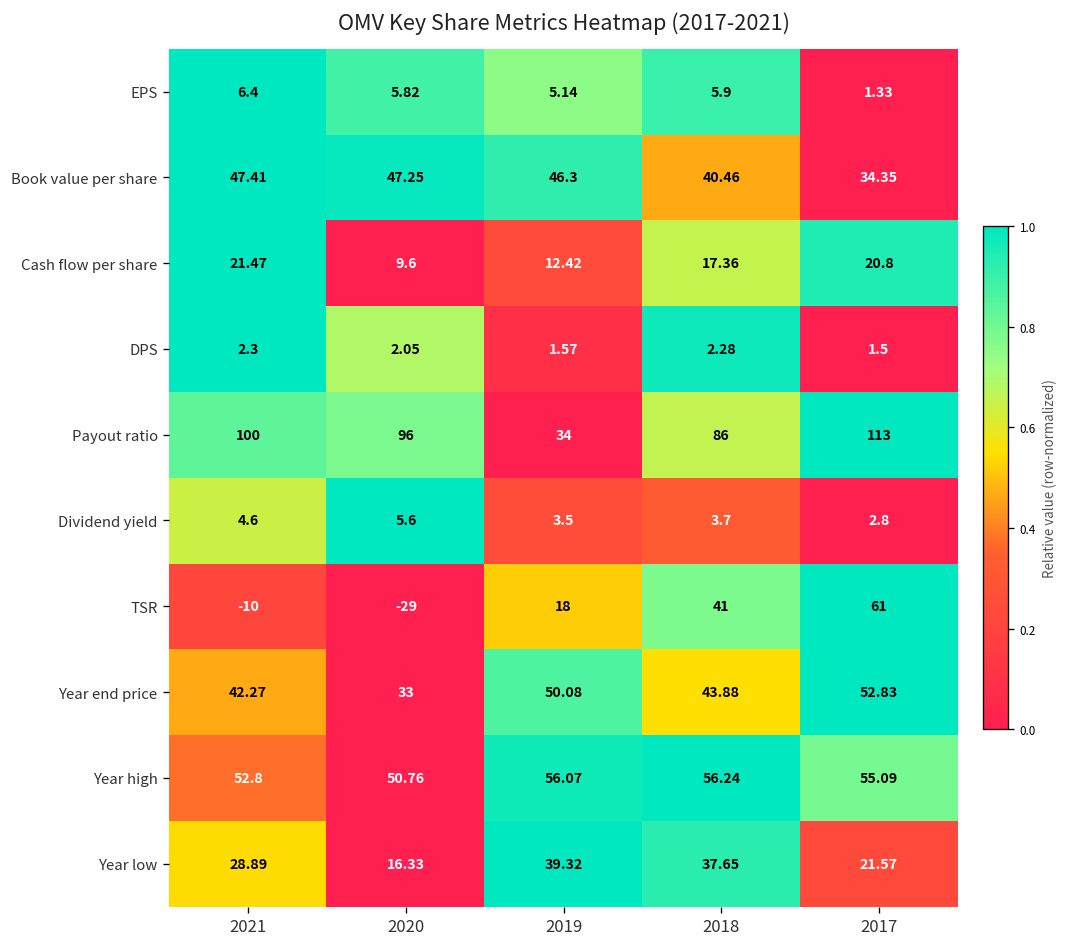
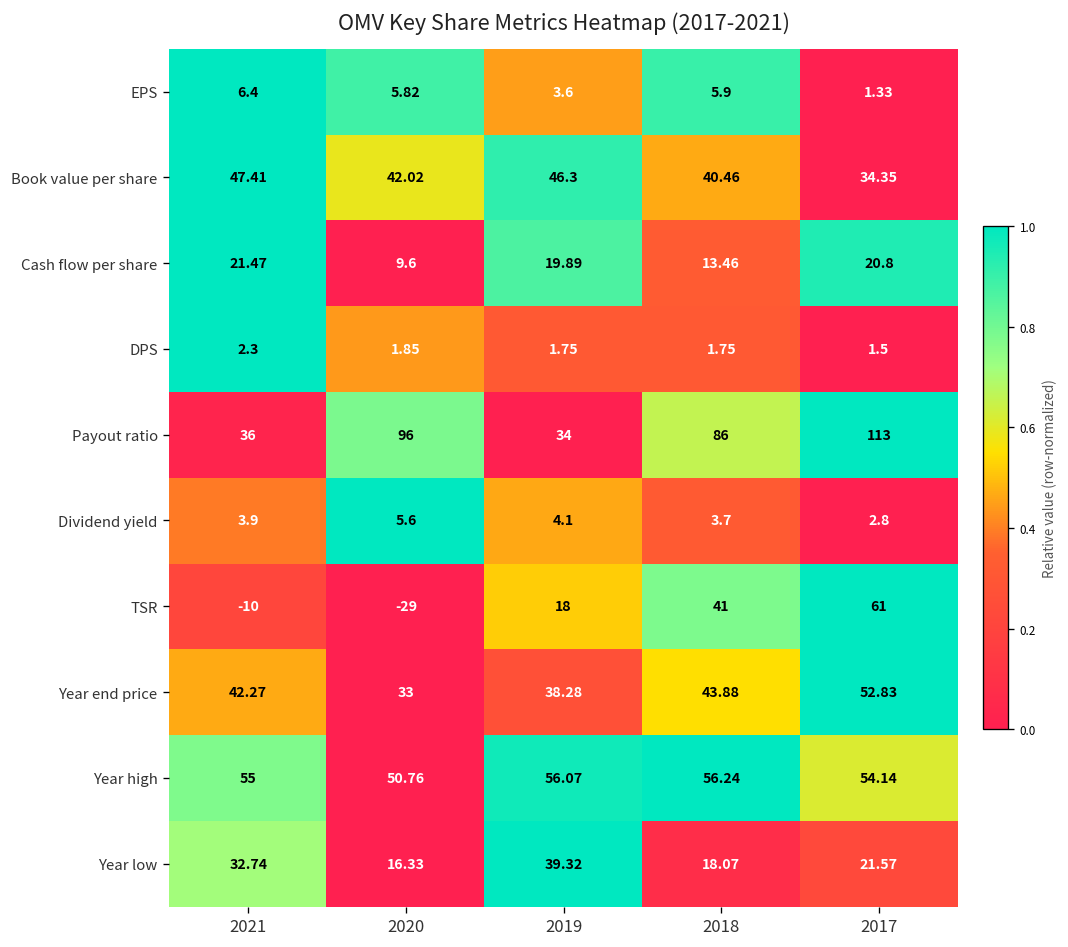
  {
    "EPS": {
      "2021": 6.4,
      "2020": 5.82,
-     "2019": 5.14,
+     "2019": 3.6,
      "2018": 5.9,
      "2017": 1.33
    },
    "Book value per share": {
      "2021": 47.41,
-     "2020": 47.25,
+     "2020": 42.02,
      "2019": 46.3,
      "2018": 40.46,
      "2017": 34.35
    },
    "Cash flow per share": {
      "2021": 21.47,
      "2020": 9.6,
-     "2019": 12.42,
-     "2018": 17.36,
+     "2019": 19.89,
+     "2018": 13.46,
      "2017": 20.8
    },
    "DPS": {
      "2021": 2.3,
-     "2020": 2.05,
-     "2019": 1.57,
-     "2018": 2.28,
+     "2020": 1.85,
+     "2019": 1.75,
+     "2018": 1.75,
      "2017": 1.5
    },
    "Payout ratio": {
-     "2021": 100,
+     "2021": 36,
      "2020": 96,
      "2019": 34,
      "2018": 86,
      "2017": 113
    },
    "Dividend yield": {
-     "2021": 4.6,
+     "2021": 3.9,
      "2020": 5.6,
-     "2019": 3.5,
+     "2019": 4.1,
      "2018": 3.7,
      "2017": 2.8
    },
    "TSR": {
      "2021": -10,
      "2020": -29,
      "2019": 18,
      "2018": 41,
      "2017": 61
    },
    "Year end price": {
      "2021": 42.27,
      "2020": 33,
-     "2019": 50.08,
+     "2019": 38.28,
      "2018": 43.88,
      "2017": 52.83
    },
    "Year high": {
-     "2021": 52.8,
+     "2021": 55,
      "2020": 50.76,
      "2019": 56.07,
      "2018": 56.24,
-     "2017": 55.09
+     "2017": 54.14
    },
    "Year low": {
-     "2021": 28.89,
+     "2021": 32.74,
      "2020": 16.33,
      "2019": 39.32,
-     "2018": 37.65,
+     "2018": 18.07,
      "2017": 21.57
    }
  }
